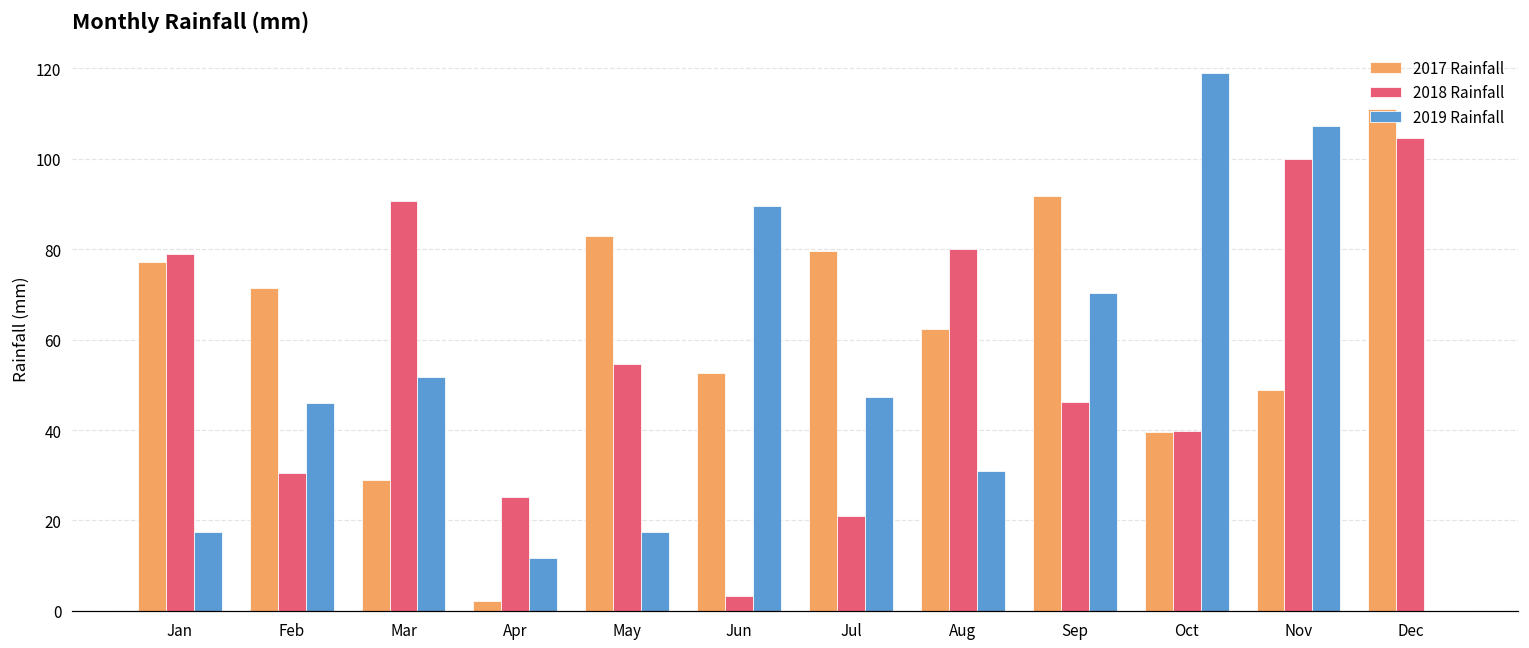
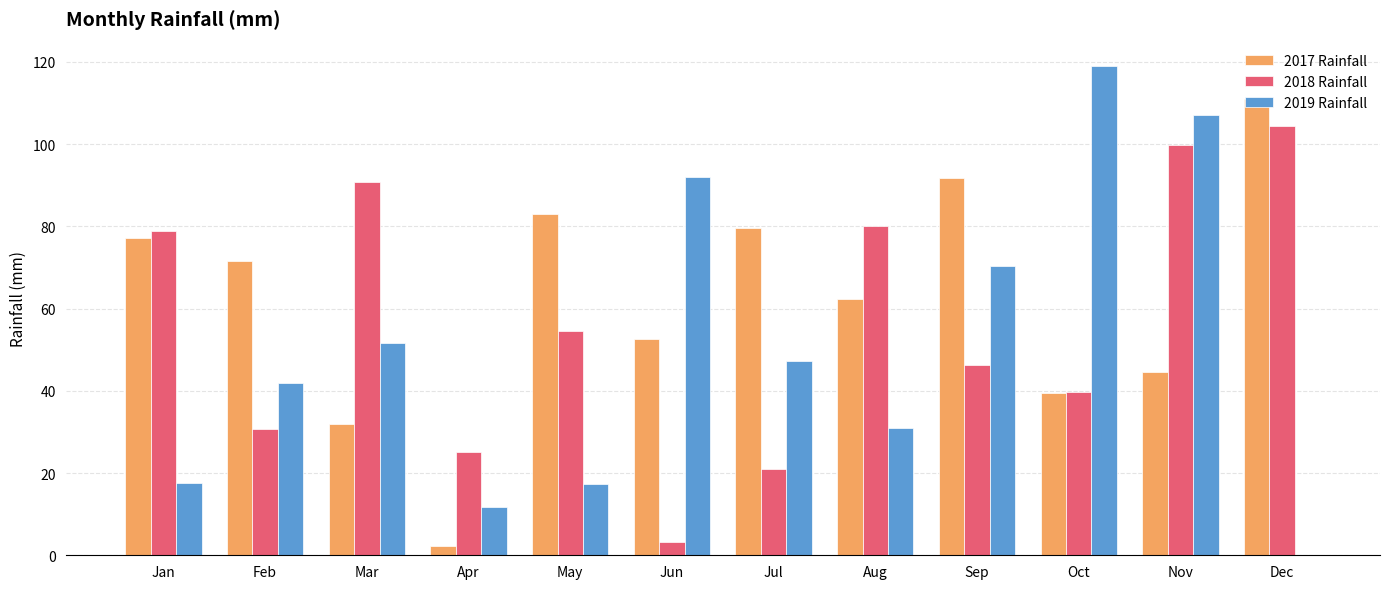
  {
    "2017 Rainfall": {
      "Jan": 77,
      "Feb": 72,
-     "Mar": 29,
+     "Mar": 32,
      "Apr": 2,
      "May": 83,
      "Jun": 53,
      "Jul": 80,
      "Aug": 62,
      "Sep": 92,
      "Oct": 40,
-     "Nov": 49,
+     "Nov": 45,
      "Dec": 111
    },
    "2018 Rainfall": {
      "Jan": 79,
      "Feb": 31,
      "Mar": 91,
      "Apr": 25,
      "May": 55,
      "Jun": 3,
      "Jul": 21,
      "Aug": 80,
      "Sep": 46,
      "Oct": 40,
      "Nov": 100,
      "Dec": 105
    },
    "2019 Rainfall": {
      "Jan": 18,
-     "Feb": 46,
+     "Feb": 42,
      "Mar": 52,
      "Apr": 12,
      "May": 17,
-     "Jun": 90,
+     "Jun": 92,
      "Jul": 47,
      "Aug": 31,
      "Sep": 70,
      "Oct": 119,
      "Nov": 107,
      "Dec": 0
    }
  }
